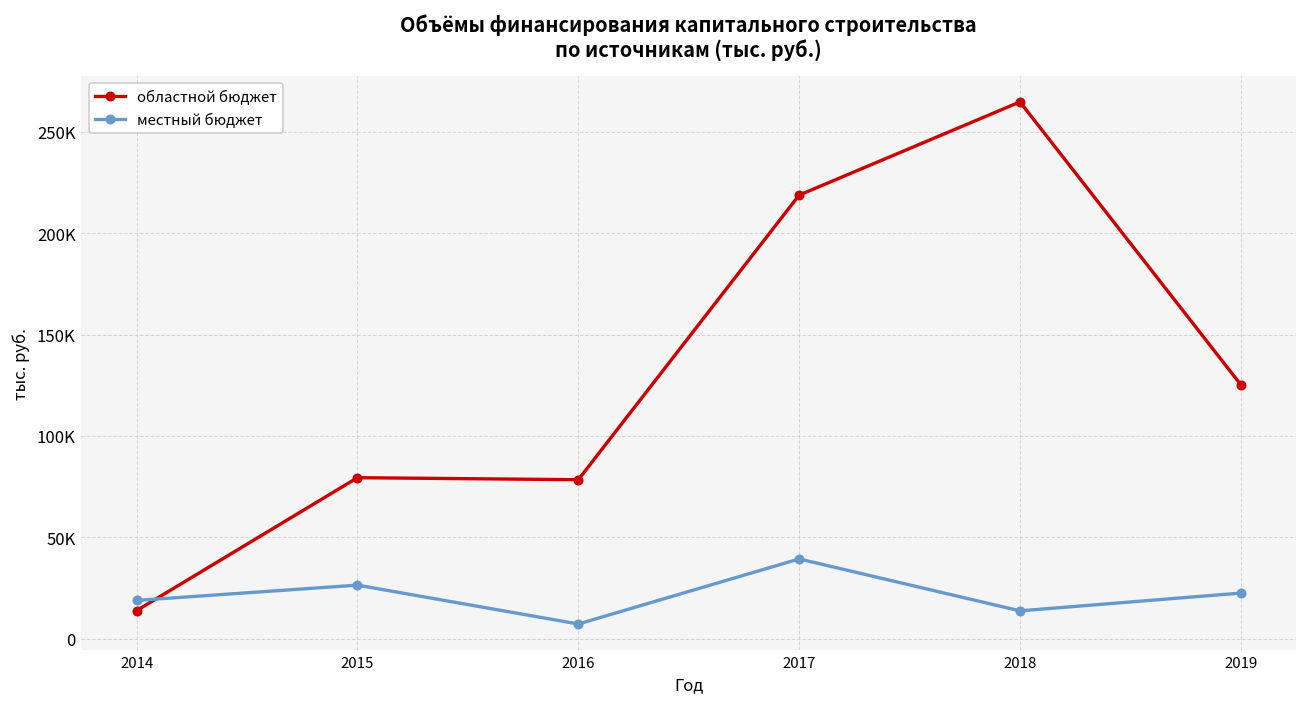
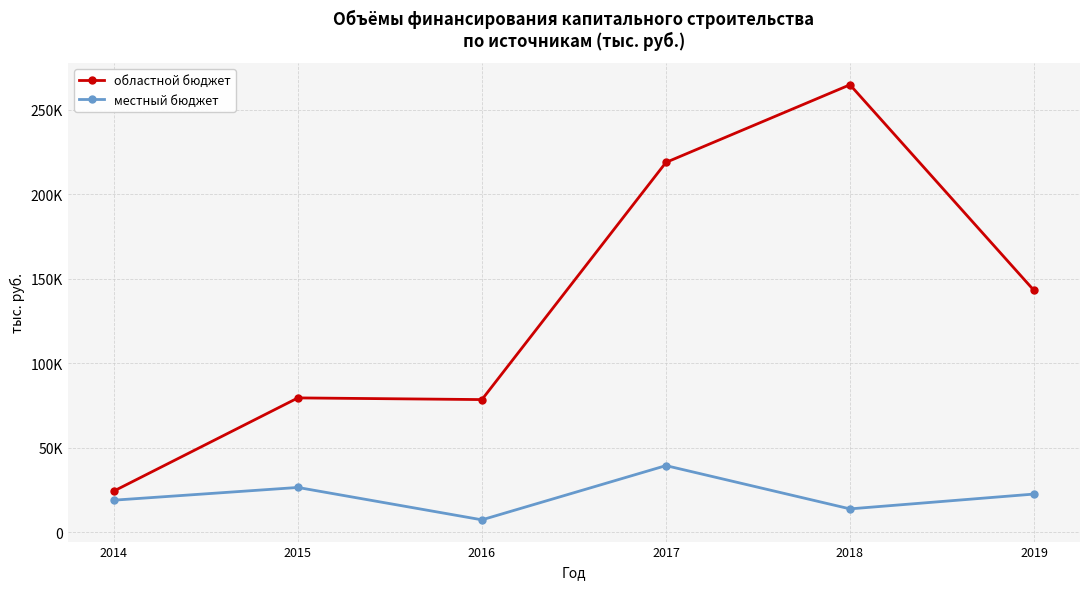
  {
    "областной бюджет": {
-     "2014": 14000,
+     "2014": 24000,
      "2015": 79000,
      "2016": 78000,
      "2017": 219000,
      "2018": 265000,
-     "2019": 125000
+     "2019": 143000
    },
    "местный бюджет": {
      "2014": 19000,
      "2015": 26000,
      "2016": 7000,
      "2017": 39000,
      "2018": 14000,
      "2019": 23000
    }
  }
